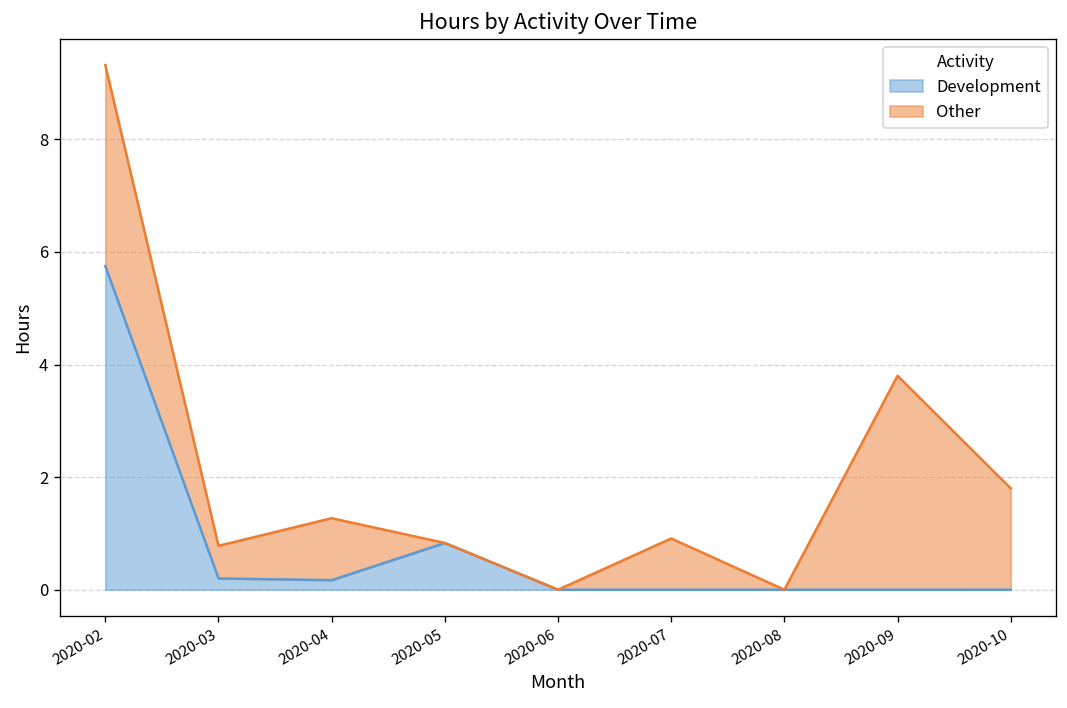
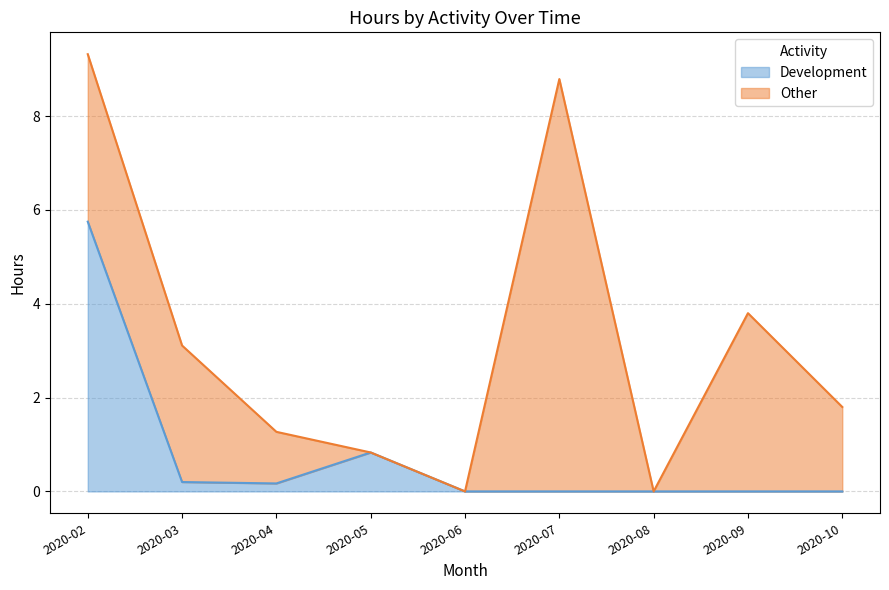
  {
    "Development": {
      "2020-02": 5.8,
      "2020-03": 0.2,
      "2020-04": 0.2,
      "2020-07": 0.0,
      "2020-09": 0.0,
      "2020-10": 0.0
    },
    "Other": {
      "2020-02": 3.6,
-     "2020-03": 0.6,
+     "2020-03": 2.9,
      "2020-04": 1.1,
-     "2020-07": 0.9,
+     "2020-07": 8.8,
      "2020-09": 3.8,
      "2020-10": 1.8
    }
  }
